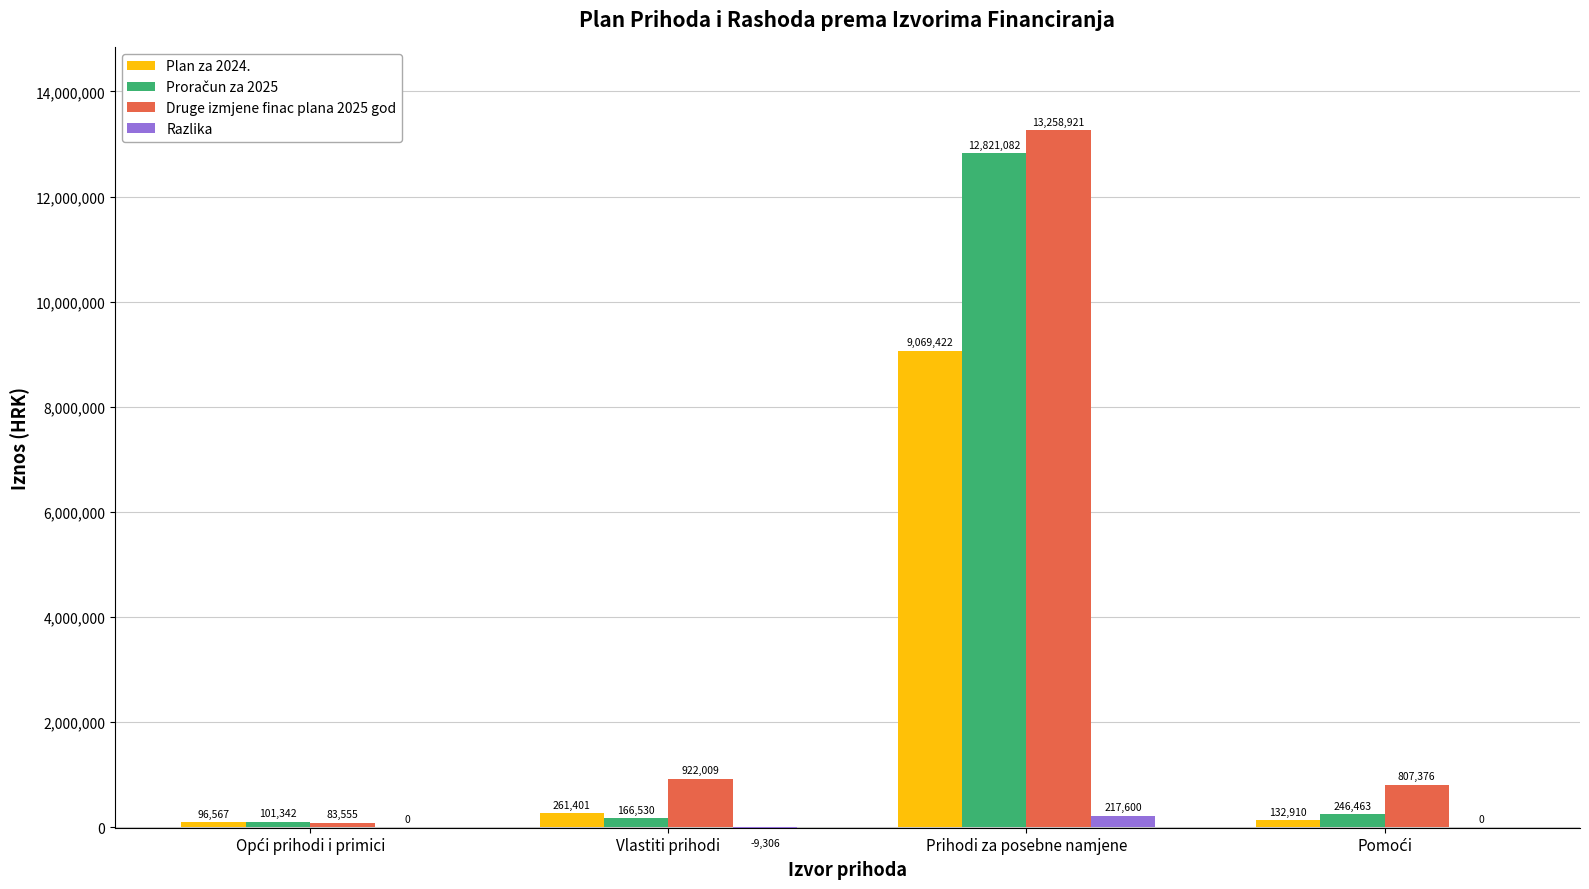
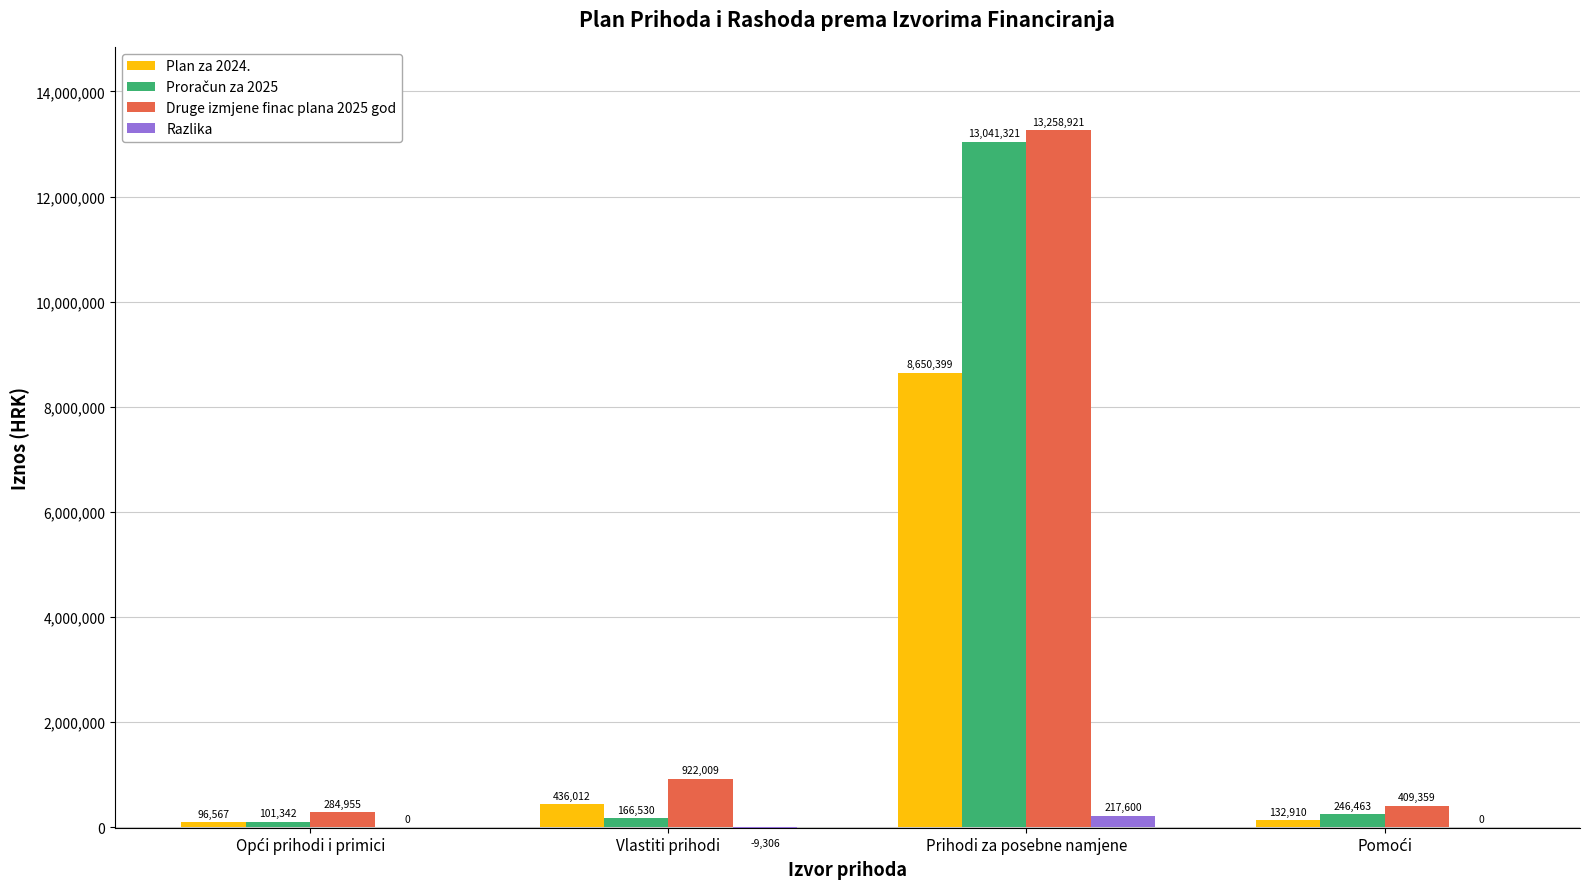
  {
    "Plan za 2024.": {
      "Opći prihodi i primici": "96,567",
-     "Vlastiti prihodi": "261,401",
-     "Prihodi za posebne namjene": "9,069,422",
+     "Vlastiti prihodi": "436,012",
+     "Prihodi za posebne namjene": "8,650,399",
      "Pomoći": "132,910"
    },
    "Proračun za 2025": {
      "Opći prihodi i primici": "101,342",
      "Vlastiti prihodi": "166,530",
-     "Prihodi za posebne namjene": "12,821,082",
+     "Prihodi za posebne namjene": "13,041,321",
      "Pomoći": "246,463"
    },
    "Druge izmjene finac plana 2025 god": {
-     "Opći prihodi i primici": "83,555",
+     "Opći prihodi i primici": "284,955",
      "Vlastiti prihodi": "922,009",
      "Prihodi za posebne namjene": "13,258,921",
-     "Pomoći": "807,376"
+     "Pomoći": "409,359"
    },
    "Razlika": {
      "Opći prihodi i primici": "0",
      "Vlastiti prihodi": "-9,306",
      "Prihodi za posebne namjene": "217,600",
      "Pomoći": "0"
    }
  }
